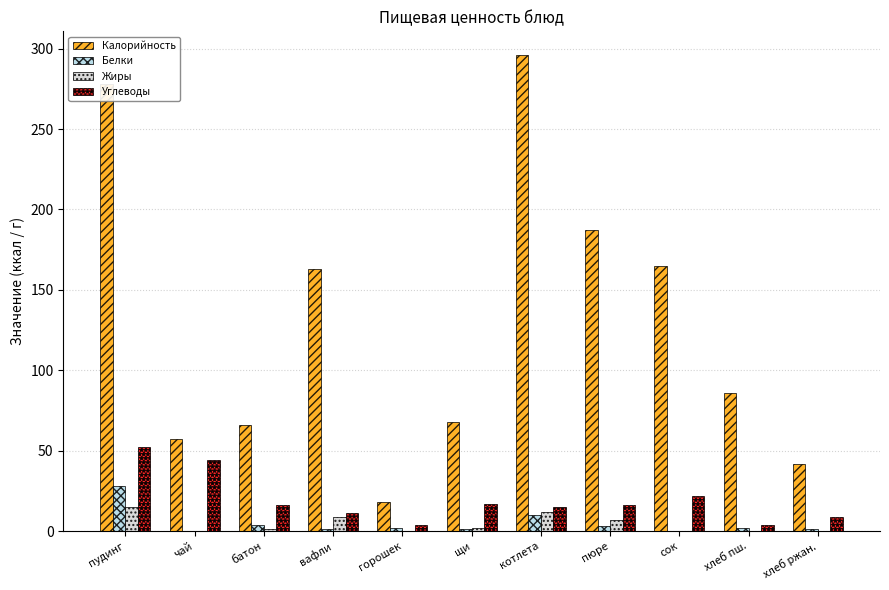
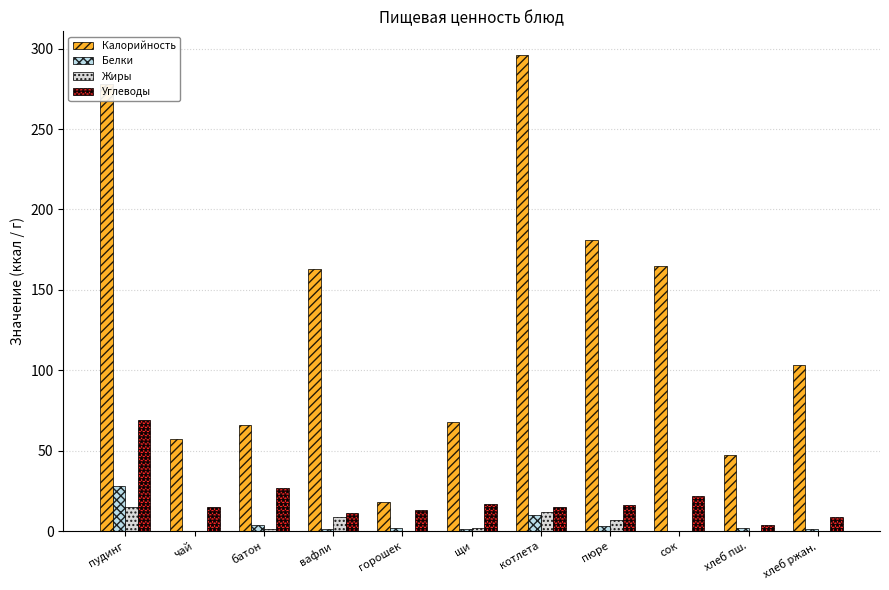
  {
    "Калорийность": {
      "чай": 57,
      "батон": 66,
      "вафли": 163,
      "горошек": 18,
      "щи": 68,
      "котлета": 296,
-     "пюре": 187,
+     "пюре": 181,
      "сок": 165,
-     "хлеб пш.": 86,
-     "хлеб ржан.": 42
+     "хлеб пш.": 47,
+     "хлеб ржан.": 103
    },
    "Углеводы": {
-     "пудинг": 52,
-     "чай": 44,
-     "батон": 16,
+     "пудинг": 69,
+     "чай": 15,
+     "батон": 27,
      "вафли": 11,
-     "горошек": 4,
+     "горошек": 13,
      "щи": 17,
      "котлета": 15,
      "пюре": 16,
      "сок": 22,
      "хлеб пш.": 4,
      "хлеб ржан.": 9
    }
  }
